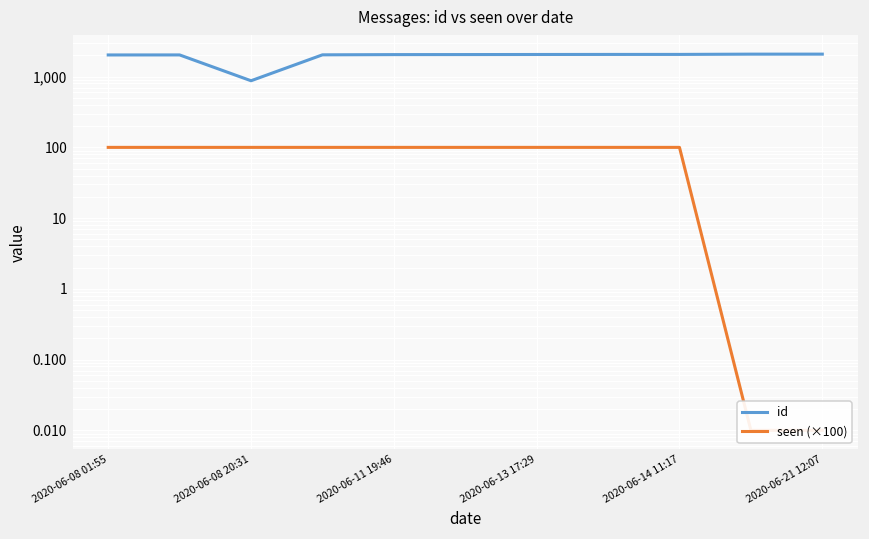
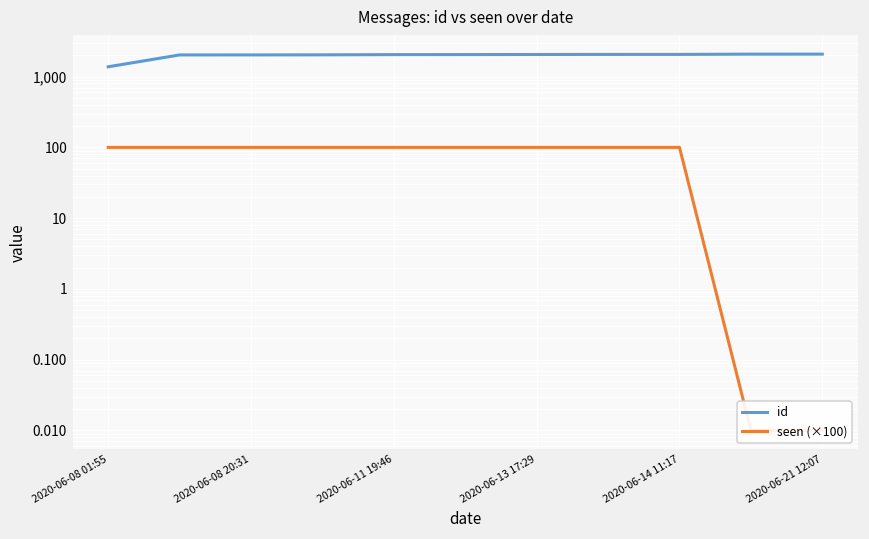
  {
    "id": {
-     "2020-06-08 01:55": "2,000",
-     "2020-06-08 20:31": "900",
+     "2020-06-08 01:55": "1,400",
+     "2020-06-08 20:31": "2,000",
      "2020-06-11 19:46": "2,000",
      "2020-06-13 17:29": "2,100",
      "2020-06-14 11:17": "2,100",
      "2020-06-21 12:07": "2,100"
    },
    "seen (×100)": {
      "2020-06-08 01:55": "100",
      "2020-06-08 20:31": "100",
      "2020-06-11 19:46": "100",
      "2020-06-13 17:29": "100",
      "2020-06-14 11:17": "100"
    }
  }
